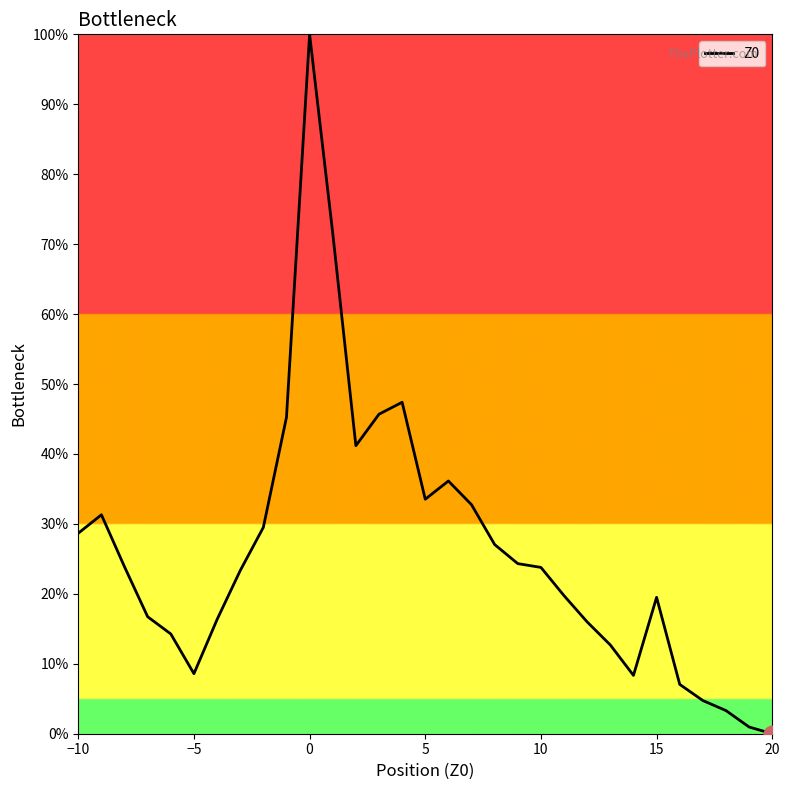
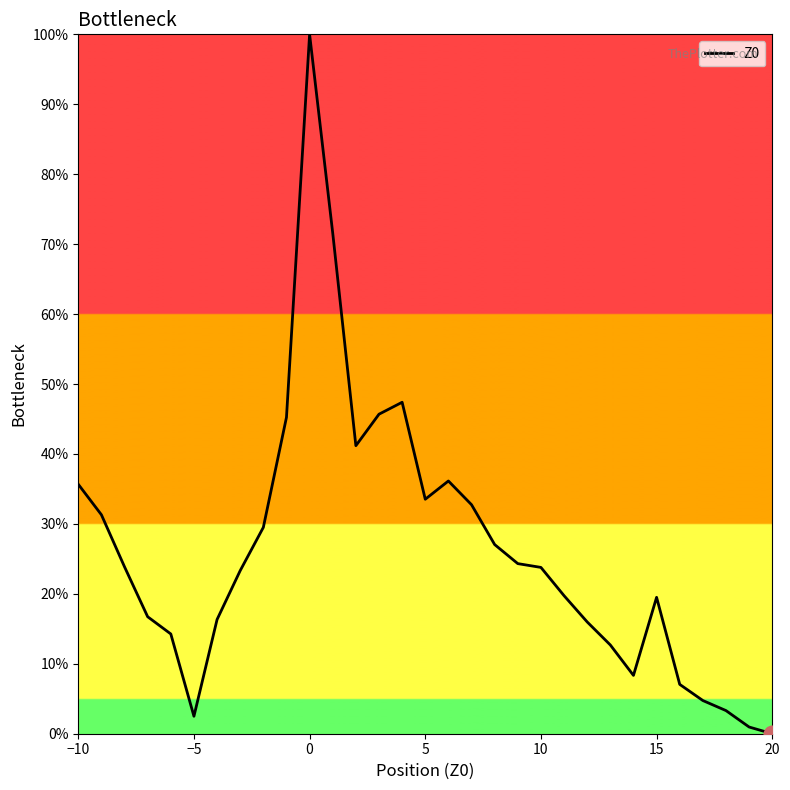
  {
    "Z0": {
-     "−10": "29%",
-     "−5": "9%",
+     "−10": "36%",
+     "−5": "2%",
      "0": "100%",
      "5": "34%",
      "10": "24%",
      "15": "20%"
    }
  }
